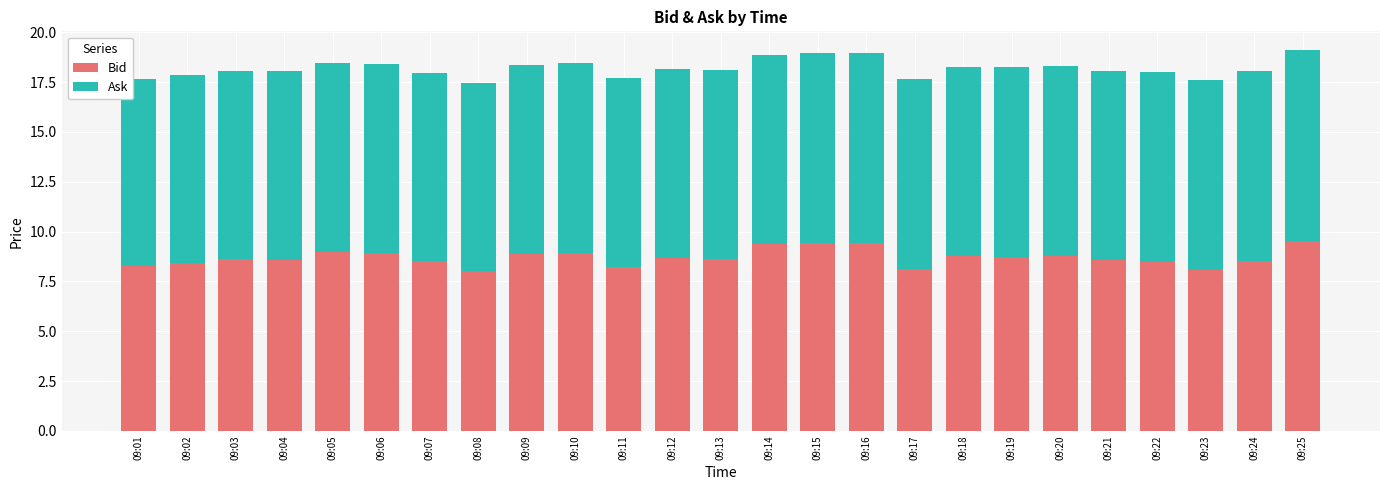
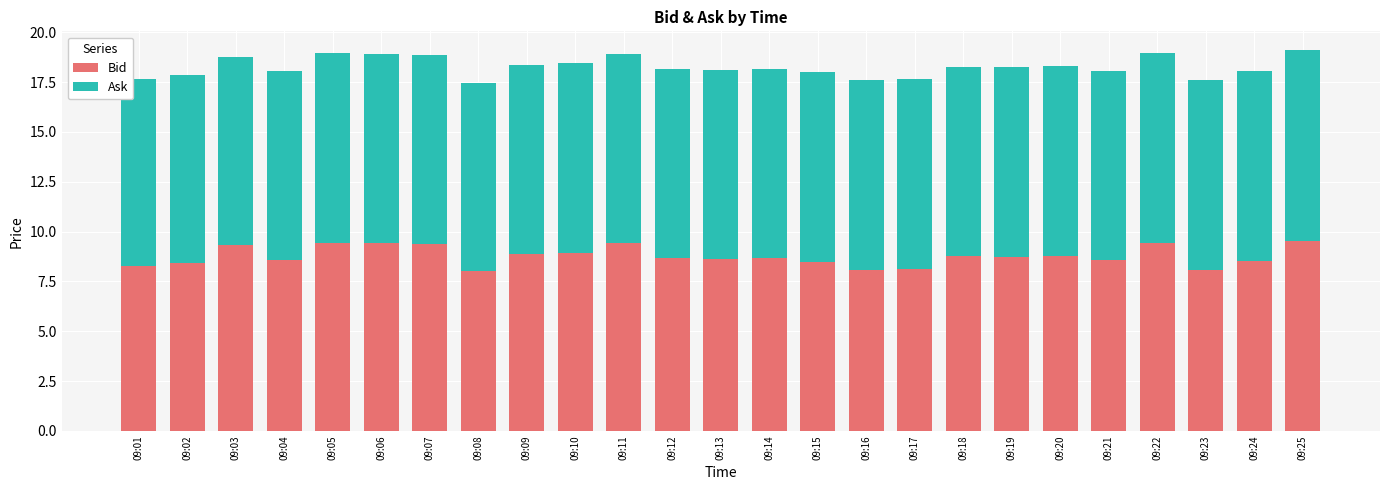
  {
    "Bid": {
      "09:01": 8.3,
      "09:02": 8.4,
-     "09:03": 8.6,
+     "09:03": 9.3,
      "09:04": 8.6,
-     "09:05": 9.0,
-     "09:06": 8.9,
-     "09:07": 8.5,
+     "09:05": 9.5,
+     "09:06": 9.4,
+     "09:07": 9.4,
      "09:08": 8.0,
      "09:09": 8.9,
      "09:10": 9.0,
-     "09:11": 8.2,
+     "09:11": 9.4,
      "09:12": 8.7,
      "09:13": 8.6,
-     "09:14": 9.4,
-     "09:15": 9.5,
-     "09:16": 9.4,
+     "09:14": 8.7,
+     "09:15": 8.5,
+     "09:16": 8.1,
      "09:17": 8.1,
      "09:18": 8.8,
      "09:19": 8.7,
      "09:20": 8.8,
      "09:21": 8.6,
-     "09:22": 8.5,
+     "09:22": 9.5,
      "09:23": 8.1,
      "09:24": 8.5,
      "09:25": 9.5
    },
    "Ask": {
      "09:01": 9.4,
      "09:02": 9.4,
      "09:03": 9.4,
      "09:04": 9.5,
      "09:05": 9.5,
      "09:06": 9.5,
      "09:07": 9.5,
      "09:08": 9.5,
      "09:09": 9.5,
      "09:10": 9.5,
      "09:11": 9.5,
      "09:12": 9.5,
      "09:13": 9.4,
      "09:14": 9.5,
      "09:15": 9.5,
      "09:16": 9.5,
      "09:17": 9.5,
      "09:18": 9.5,
      "09:19": 9.5,
      "09:20": 9.5,
      "09:21": 9.5,
      "09:22": 9.5,
      "09:23": 9.5,
      "09:24": 9.5,
      "09:25": 9.6
    }
  }
